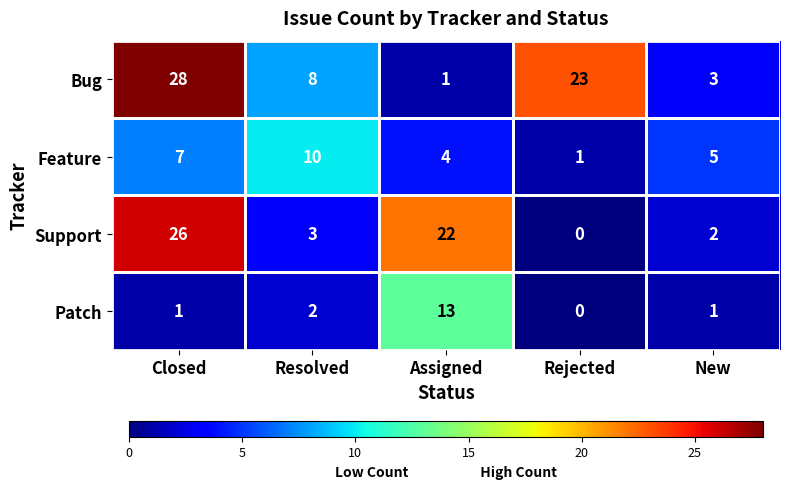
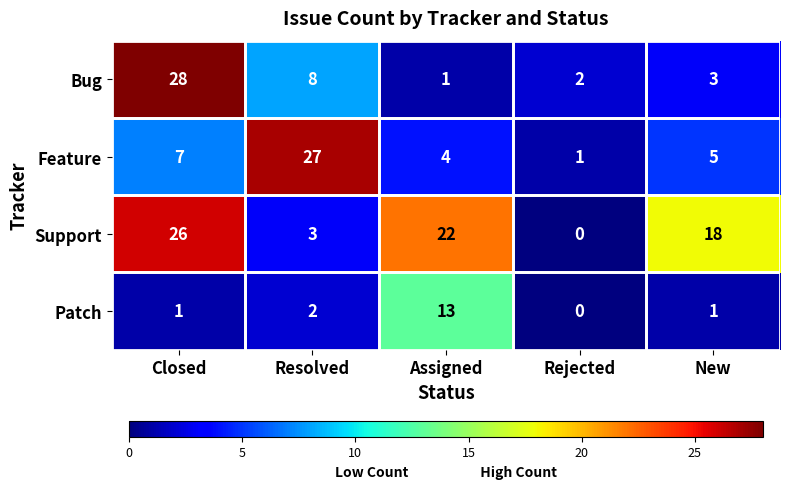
  {
    "Bug": {
      "Closed": 28,
      "Resolved": 8,
      "Assigned": 1,
-     "Rejected": 23,
+     "Rejected": 2,
      "New": 3
    },
    "Feature": {
      "Closed": 7,
-     "Resolved": 10,
+     "Resolved": 27,
      "Assigned": 4,
      "Rejected": 1,
      "New": 5
    },
    "Support": {
      "Closed": 26,
      "Resolved": 3,
      "Assigned": 22,
      "Rejected": 0,
-     "New": 2
+     "New": 18
    },
    "Patch": {
      "Closed": 1,
      "Resolved": 2,
      "Assigned": 13,
      "Rejected": 0,
      "New": 1
    }
  }
